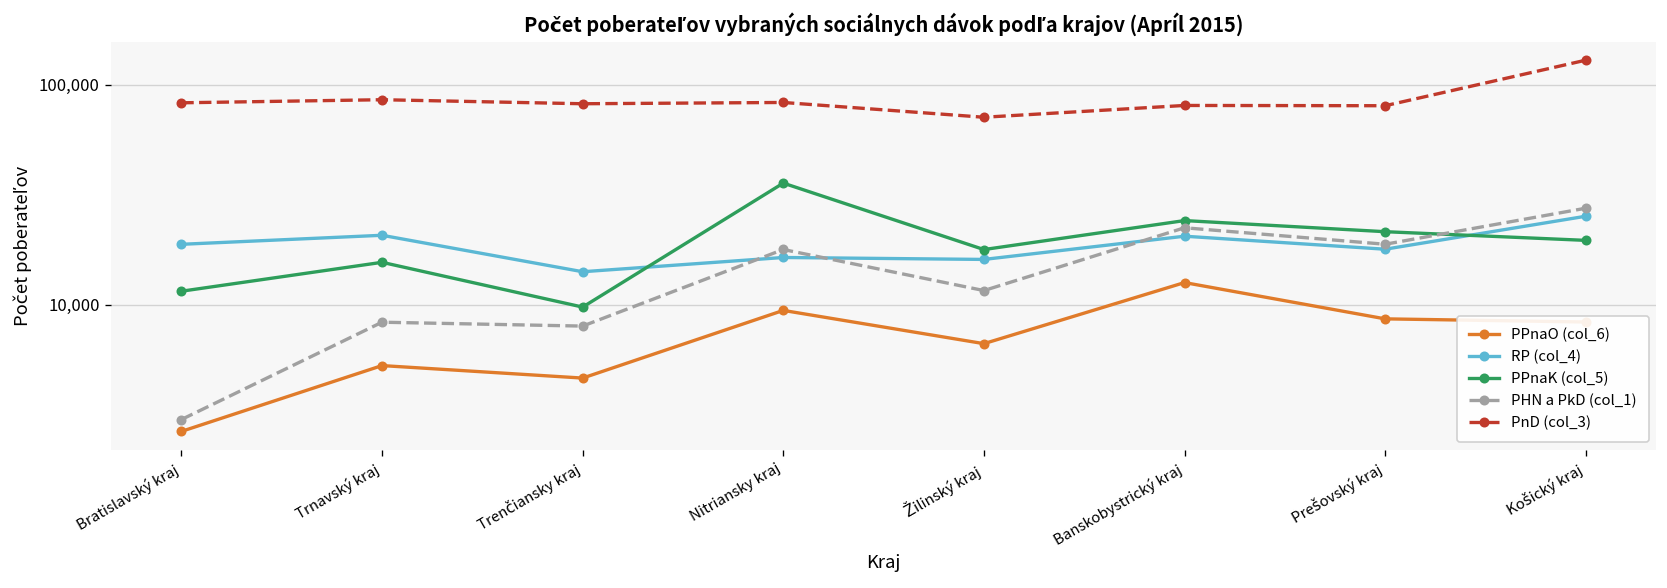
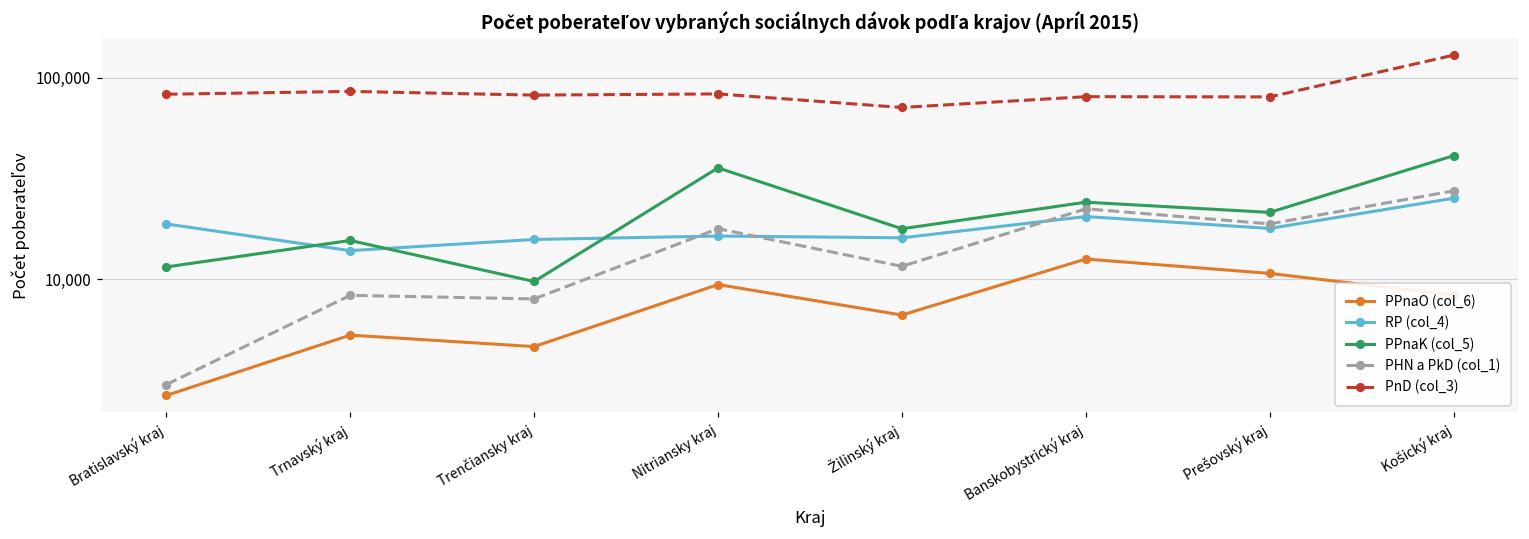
  {
    "PPnaO (col_6)": {
      "Bratislavský kraj": "2,700",
      "Trnavský kraj": "5,300",
      "Trenčiansky kraj": "4,600",
      "Nitriansky kraj": "9,000",
      "Žilinský kraj": "6,600",
      "Banskobystrický kraj": "13,000",
-     "Prešovský kraj": "9,000"
+     "Prešovský kraj": "11,000"
    },
    "RP (col_4)": {
      "Bratislavský kraj": "19,000",
-     "Trnavský kraj": "21,000",
-     "Trenčiansky kraj": "14,000",
+     "Trnavský kraj": "14,000",
+     "Trenčiansky kraj": "16,000",
      "Nitriansky kraj": "16,000",
      "Žilinský kraj": "16,000",
      "Banskobystrický kraj": "20,000",
      "Prešovský kraj": "18,000",
      "Košický kraj": "25,000"
    },
    "PPnaK (col_5)": {
      "Bratislavský kraj": "12,000",
      "Trnavský kraj": "16,000",
      "Trenčiansky kraj": "10,000",
      "Nitriansky kraj": "36,000",
      "Žilinský kraj": "18,000",
      "Banskobystrický kraj": "24,000",
      "Prešovský kraj": "21,000",
-     "Košický kraj": "20,000"
+     "Košický kraj": "41,000"
    },
    "PHN a PkD (col_1)": {
      "Bratislavský kraj": "3,000",
      "Trnavský kraj": "8,000",
      "Trenčiansky kraj": "8,000",
      "Nitriansky kraj": "18,000",
      "Žilinský kraj": "12,000",
      "Banskobystrický kraj": "22,000",
      "Prešovský kraj": "19,000",
      "Košický kraj": "27,000"
    },
    "PnD (col_3)": {
      "Bratislavský kraj": "80,000",
      "Trnavský kraj": "90,000",
      "Trenčiansky kraj": "80,000",
      "Nitriansky kraj": "80,000",
      "Žilinský kraj": "71,000",
      "Banskobystrický kraj": "80,000",
      "Prešovský kraj": "80,000",
      "Košický kraj": "130,000"
    }
  }
